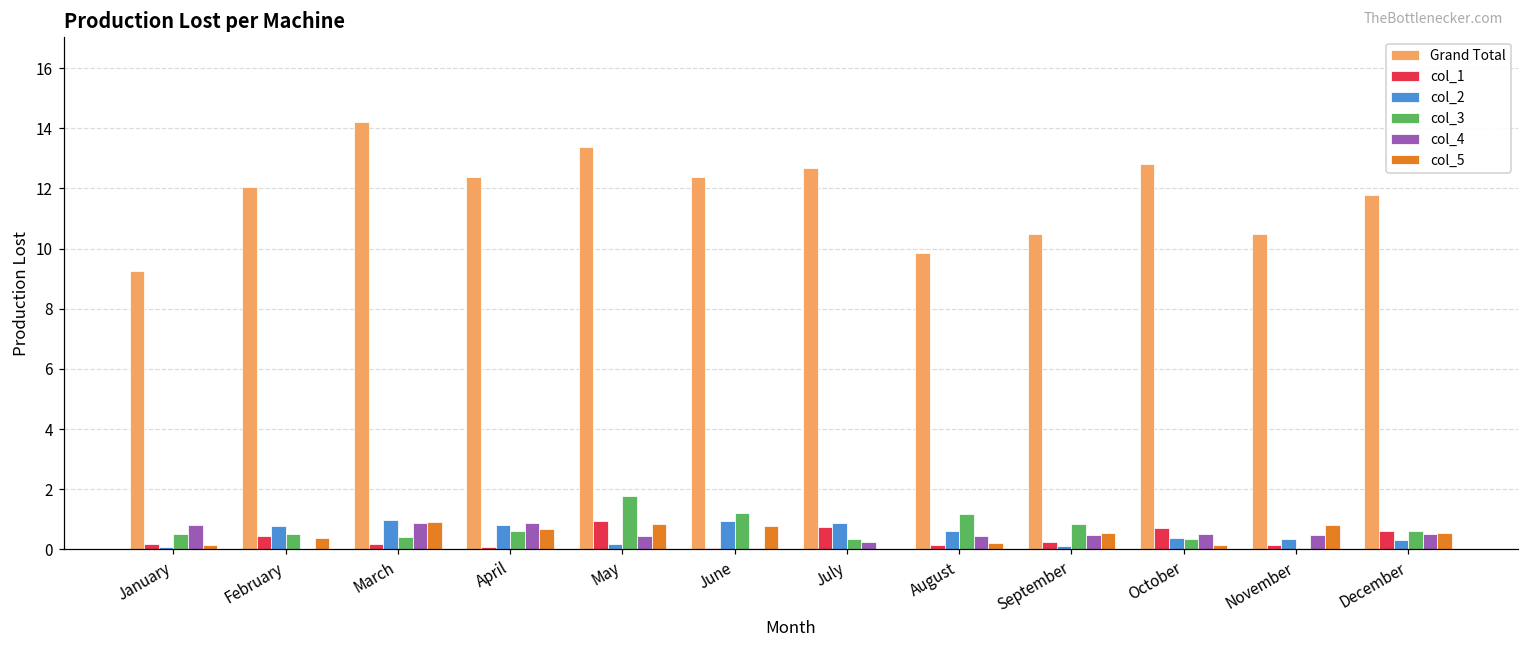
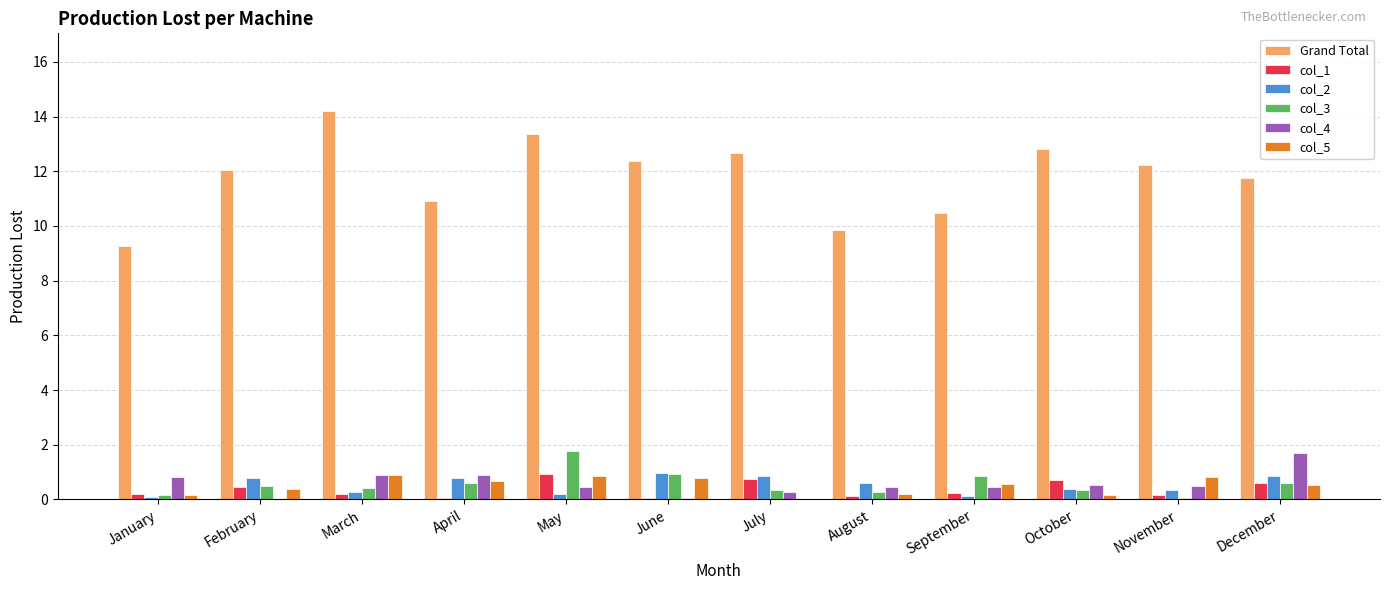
  {
    "Grand Total": {
      "January": 9.3,
      "February": 12.1,
      "March": 14.2,
-     "April": 12.4,
+     "April": 10.9,
      "May": 13.4,
      "June": 12.4,
      "July": 12.7,
      "August": 9.8,
      "September": 10.5,
      "October": 12.8,
-     "November": 10.5,
+     "November": 12.2,
      "December": 11.8
    },
    "col_1": {
      "January": 0.2,
      "February": 0.5,
      "March": 0.2,
      "May": 0.9,
      "July": 0.7,
      "August": 0.1,
      "September": 0.2,
      "October": 0.7,
      "November": 0.1,
      "December": 0.6
    },
    "col_2": {
      "February": 0.8,
-     "March": 1.0,
+     "March": 0.3,
      "April": 0.8,
      "May": 0.2,
      "June": 1.0,
      "July": 0.9,
      "August": 0.6,
      "September": 0.1,
      "October": 0.4,
      "November": 0.4,
-     "December": 0.3
+     "December": 0.9
    },
    "col_3": {
-     "January": 0.5,
+     "January": 0.2,
      "February": 0.5,
      "March": 0.4,
      "April": 0.6,
      "May": 1.8,
-     "June": 1.2,
+     "June": 0.9,
      "July": 0.3,
-     "August": 1.2,
+     "August": 0.3,
      "September": 0.9,
      "October": 0.3,
      "December": 0.6
    },
    "col_4": {
      "January": 0.8,
      "March": 0.9,
      "April": 0.9,
      "May": 0.4,
      "July": 0.3,
      "August": 0.4,
      "September": 0.5,
      "October": 0.5,
      "November": 0.5,
-     "December": 0.5
+     "December": 1.7
    },
    "col_5": {
      "January": 0.1,
      "February": 0.4,
      "March": 0.9,
      "April": 0.7,
      "May": 0.9,
      "June": 0.8,
      "August": 0.2,
      "September": 0.5,
      "October": 0.2,
      "November": 0.8,
      "December": 0.5
    }
  }
